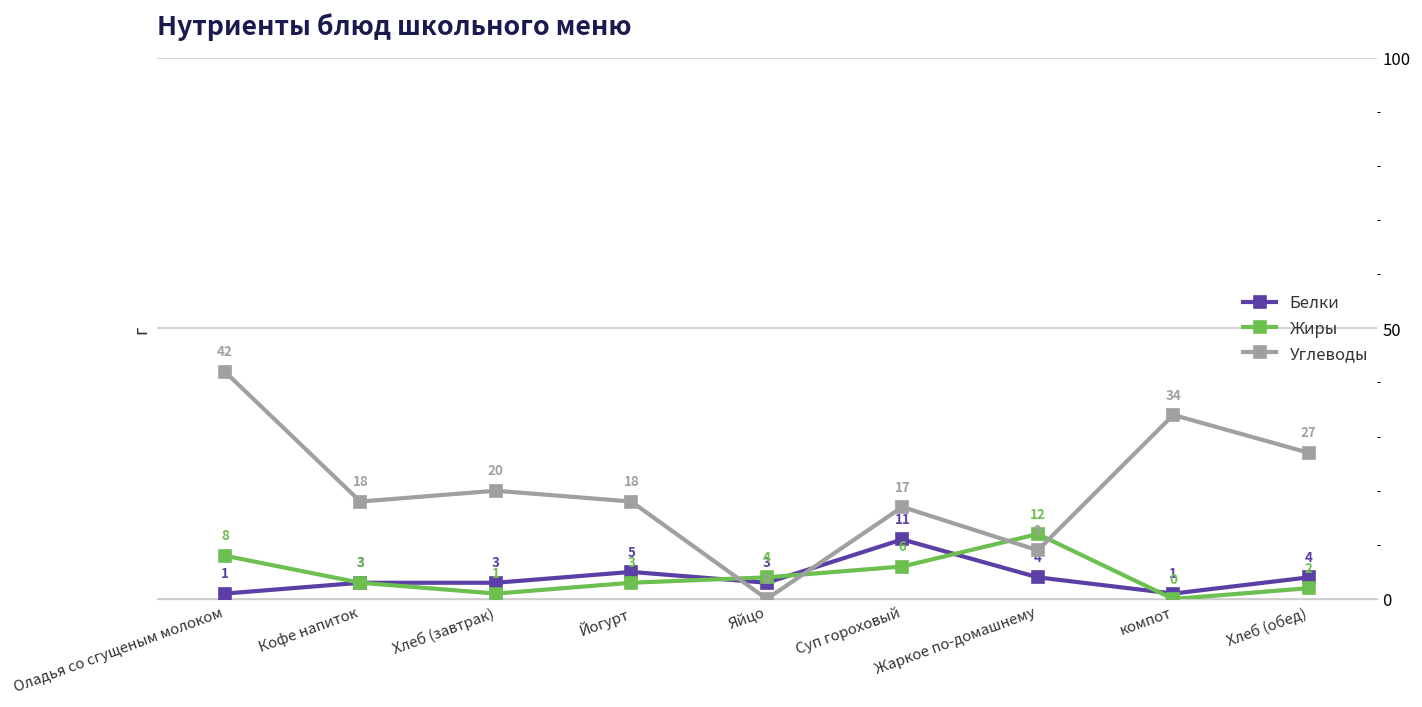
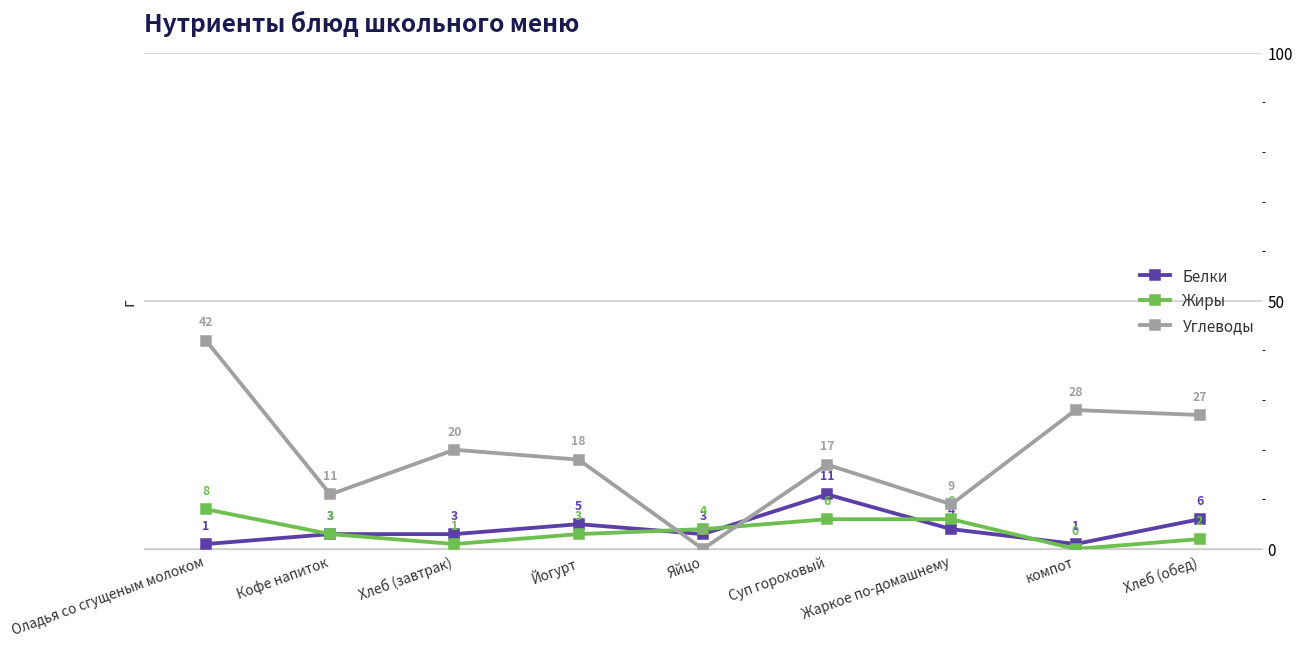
  {
    "Белки": {
      "Оладья со сгущеным молоком": 1,
      "Суп гороховый": 11,
-     "Хлеб (обед)": 4
+     "Хлеб (обед)": 6
    },
    "Жиры": {
      "Оладья со сгущеным молоком": 8,
-     "Жаркое по-домашнему": 12
+     "Жаркое по-домашнему": 6
    },
    "Углеводы": {
      "Оладья со сгущеным молоком": 42,
-     "Кофе напиток": 18,
+     "Кофе напиток": 11,
      "Хлеб (завтрак)": 20,
      "Йогурт": 18,
      "Суп гороховый": 17,
-     "компот": 34,
+     "компот": 28,
      "Хлеб (обед)": 27
    }
  }
